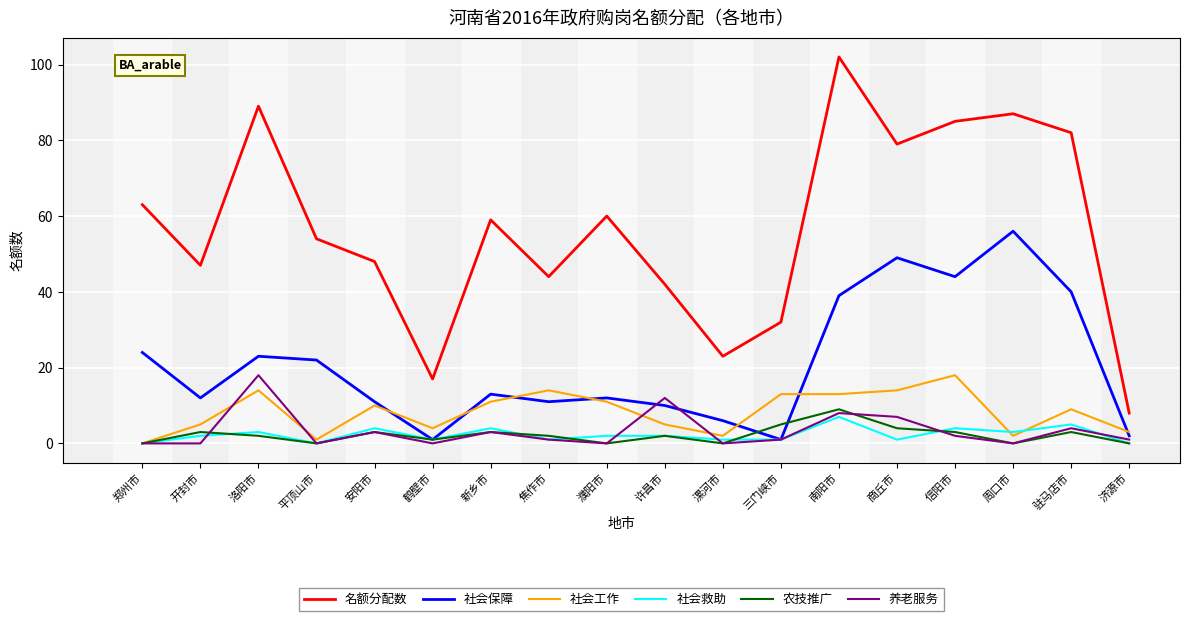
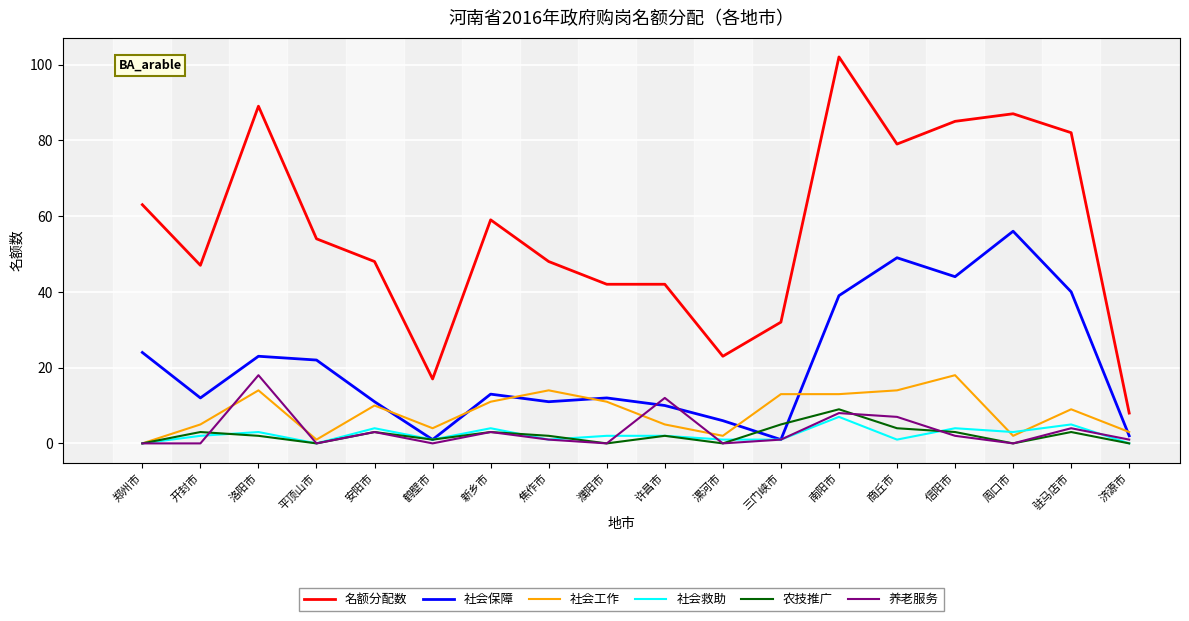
  {
    "名额分配数": {
      "郑州市": 63,
      "开封市": 47,
      "洛阳市": 89,
      "平顶山市": 54,
      "安阳市": 48,
      "鹤壁市": 17,
      "新乡市": 59,
-     "焦作市": 44,
-     "濮阳市": 60,
+     "焦作市": 48,
+     "濮阳市": 42,
      "许昌市": 42,
      "漯河市": 23,
      "三门峡市": 32,
      "南阳市": 102,
      "商丘市": 79,
      "信阳市": 85,
      "周口市": 87,
      "驻马店市": 82,
      "济源市": 8
    },
    "社会保障": {
      "郑州市": 24,
      "开封市": 12,
      "洛阳市": 23,
      "平顶山市": 22,
      "安阳市": 11,
      "新乡市": 13,
      "焦作市": 11,
      "濮阳市": 12,
      "许昌市": 10,
      "漯河市": 6,
      "南阳市": 39,
      "商丘市": 49,
      "信阳市": 44,
      "周口市": 56,
      "驻马店市": 40,
      "济源市": 2
    },
    "社会工作": {
      "开封市": 5,
      "洛阳市": 14,
      "平顶山市": 1,
      "安阳市": 10,
      "鹤壁市": 4,
      "新乡市": 11,
      "焦作市": 14,
      "濮阳市": 11,
      "许昌市": 5,
      "漯河市": 2,
      "三门峡市": 13,
      "南阳市": 13,
      "商丘市": 14,
      "信阳市": 18,
      "周口市": 2,
      "驻马店市": 9,
      "济源市": 3
    },
    "社会救助": {
      "开封市": 2,
      "洛阳市": 3,
      "安阳市": 4,
      "新乡市": 4,
      "濮阳市": 2,
      "漯河市": 1,
      "南阳市": 7,
      "商丘市": 1,
      "信阳市": 4,
      "周口市": 3,
      "驻马店市": 5
    },
    "农技推广": {
      "开封市": 3,
      "洛阳市": 2,
      "焦作市": 2,
      "三门峡市": 5,
      "南阳市": 9,
      "商丘市": 4,
      "信阳市": 3,
      "驻马店市": 3
    },
    "养老服务": {
      "开封市": 0,
      "洛阳市": 18,
      "鹤壁市": 0,
      "许昌市": 12,
      "南阳市": 8,
      "商丘市": 7,
      "信阳市": 2,
      "驻马店市": 4,
      "济源市": 1
    }
  }
